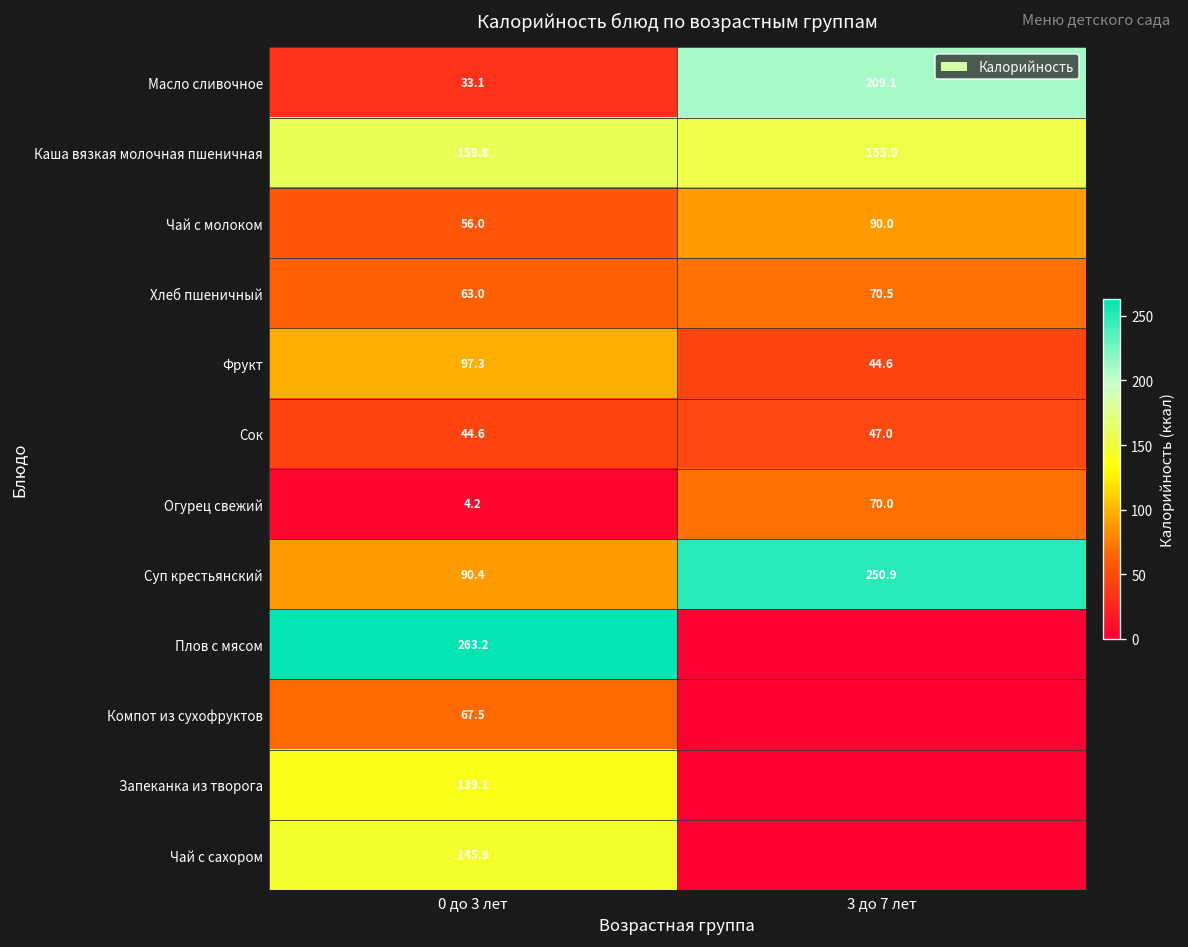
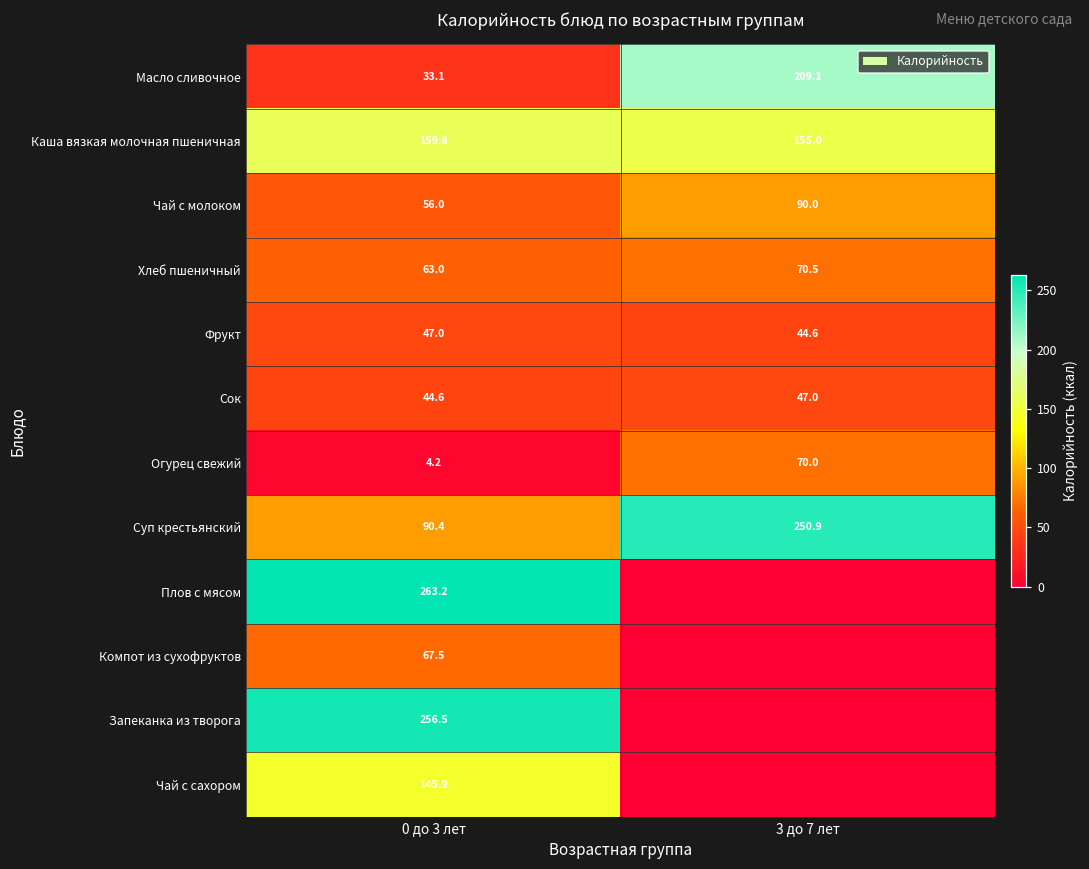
  {
    "Масло сливочное": {
      "0 до 3 лет": 33.1,
      "3 до 7 лет": 209.1
    },
    "Каша вязкая молочная пшеничная": {
      "0 до 3 лет": 159.8,
      "3 до 7 лет": 155.0
    },
    "Чай с молоком": {
      "0 до 3 лет": 56.0,
      "3 до 7 лет": 90.0
    },
    "Хлеб пшеничный": {
      "0 до 3 лет": 63.0,
      "3 до 7 лет": 70.5
    },
    "Фрукт": {
-     "0 до 3 лет": 97.3,
+     "0 до 3 лет": 47.0,
      "3 до 7 лет": 44.6
    },
    "Сок": {
      "0 до 3 лет": 44.6,
      "3 до 7 лет": 47.0
    },
    "Огурец свежий": {
      "0 до 3 лет": 4.2,
      "3 до 7 лет": 70.0
    },
    "Суп крестьянский": {
      "0 до 3 лет": 90.4,
      "3 до 7 лет": 250.9
    },
    "Плов с мясом": {
      "0 до 3 лет": 263.2
    },
    "Компот из сухофруктов": {
      "0 до 3 лет": 67.5
    },
    "Запеканка из творога": {
-     "0 до 3 лет": 139.1
+     "0 до 3 лет": 256.5
    },
    "Чай с сахором": {
      "0 до 3 лет": 145.9
    }
  }
